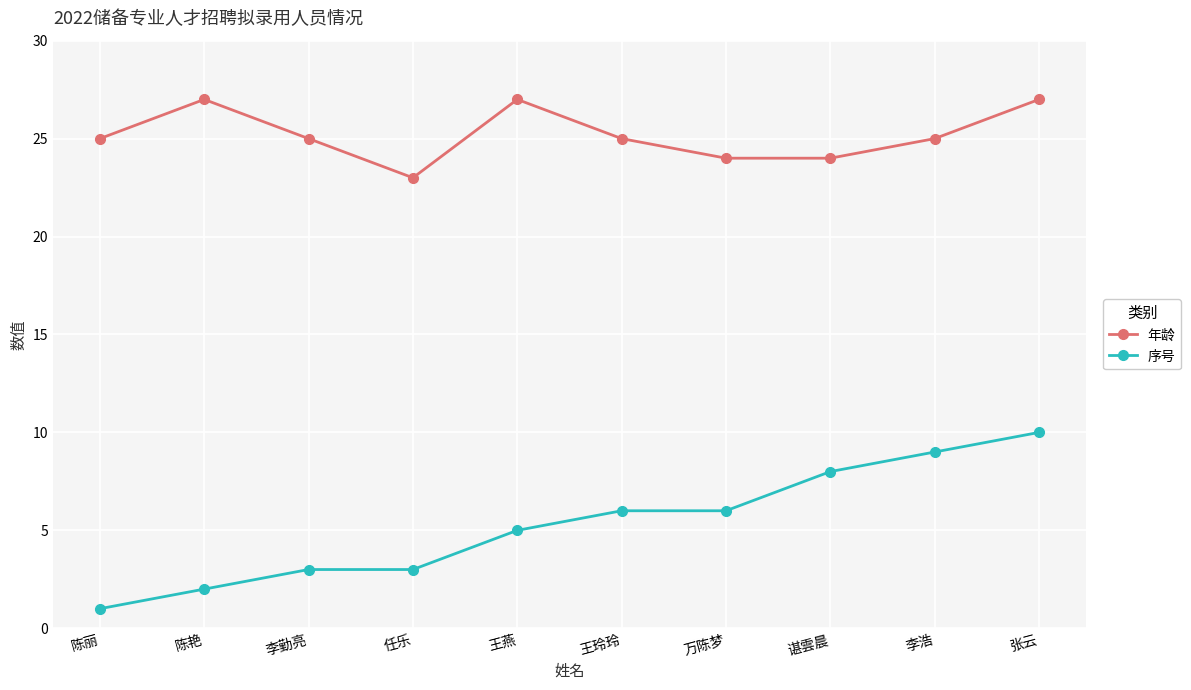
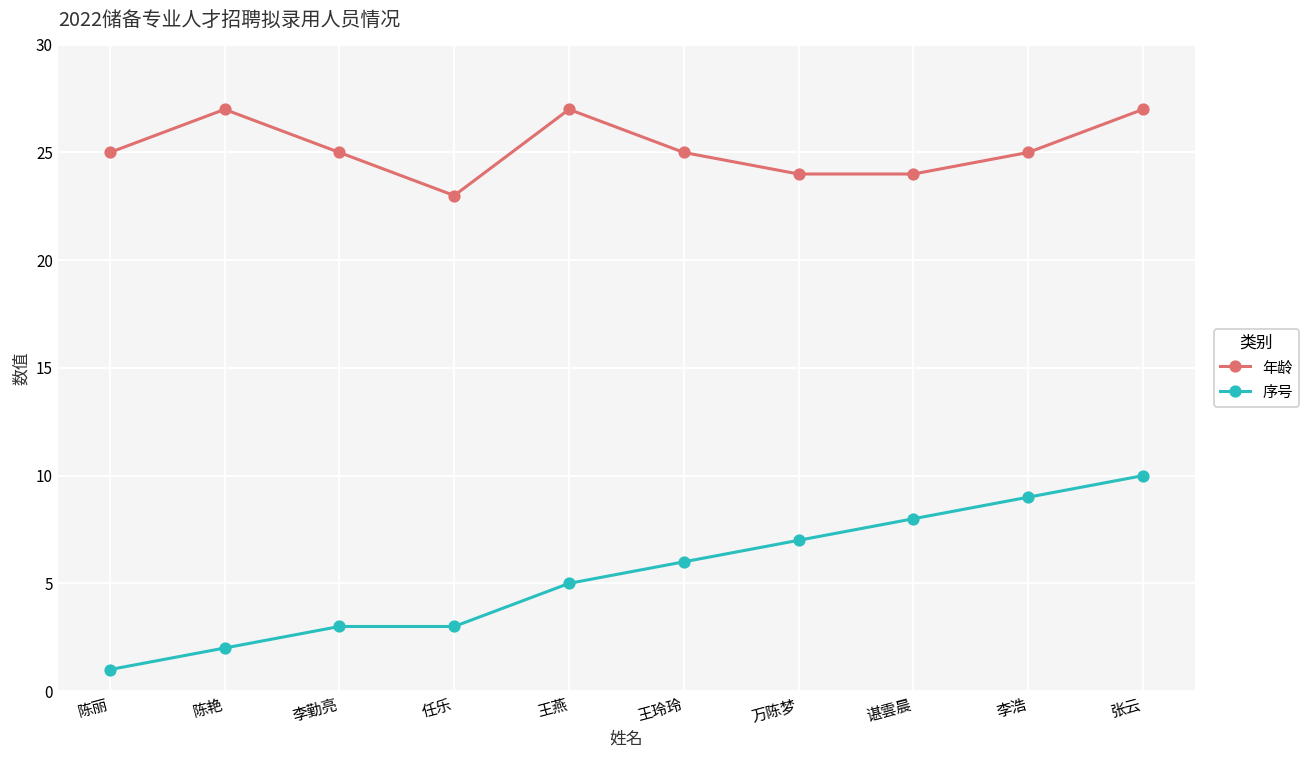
  {
    "年龄": {
      "陈丽": 25,
      "陈艳": 27,
      "李勤亮": 25,
      "任乐": 23,
      "王燕": 27,
      "王玲玲": 25,
      "万陈梦": 24,
      "谌雲晨": 24,
      "李浩": 25,
      "张云": 27
    },
    "序号": {
      "陈丽": 1,
      "陈艳": 2,
      "李勤亮": 3,
      "任乐": 3,
      "王燕": 5,
      "王玲玲": 6,
-     "万陈梦": 6,
+     "万陈梦": 7,
      "谌雲晨": 8,
      "李浩": 9,
      "张云": 10
    }
  }
